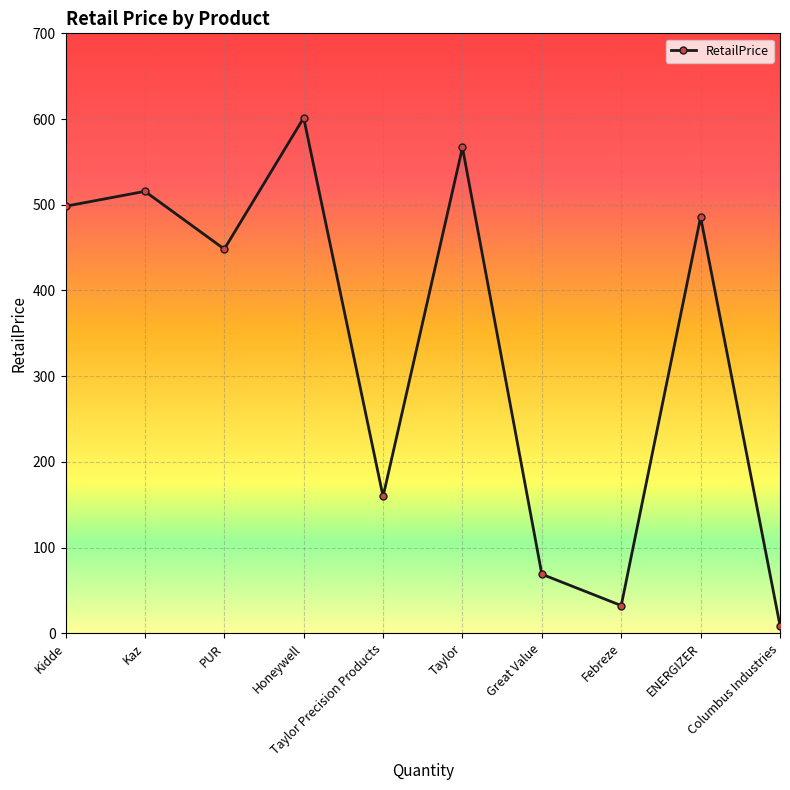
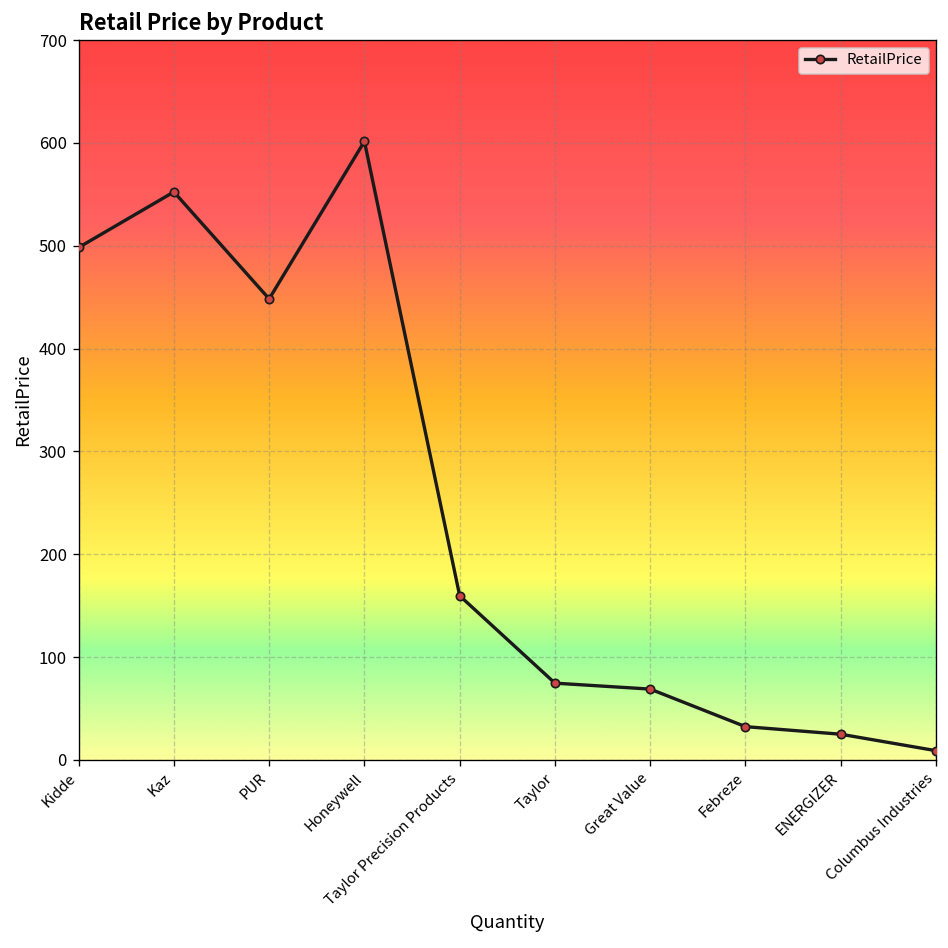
  {
    "Kidde": 500,
-   "Kaz": 520,
+   "Kaz": 550,
    "PUR": 450,
    "Honeywell": 600,
    "Taylor Precision Products": 160,
-   "Taylor": 570,
+   "Taylor": 70,
    "Great Value": 70,
    "Febreze": 30,
-   "ENERGIZER": 490,
+   "ENERGIZER": 20,
    "Columbus Industries": 10
  }
